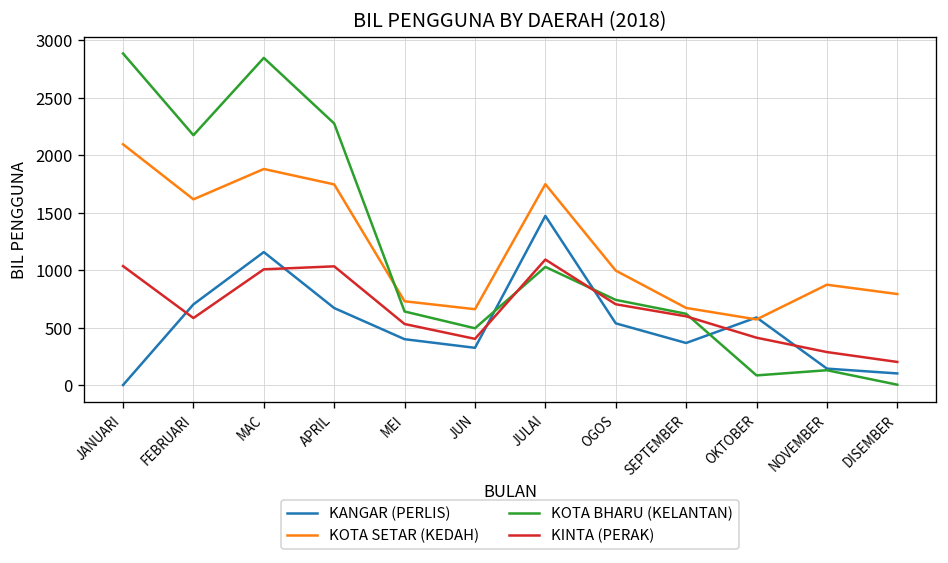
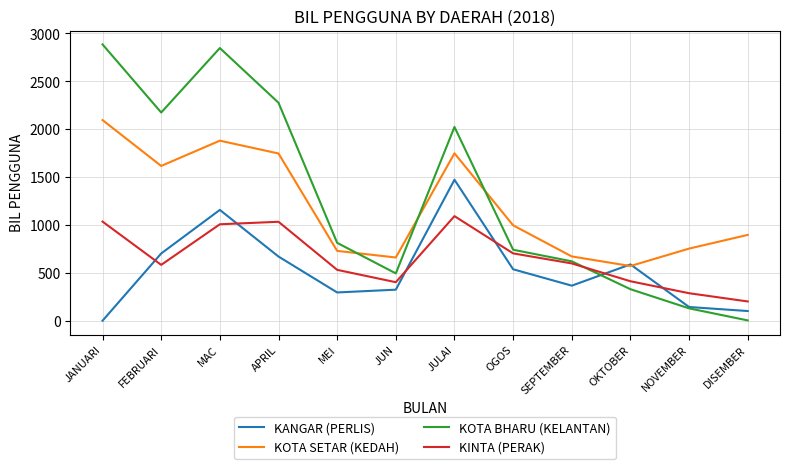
  {
    "KANGAR (PERLIS)": {
      "JANUARI": 0,
      "FEBRUARI": 700,
      "MAC": 1200,
      "APRIL": 700,
-     "MEI": 400,
+     "MEI": 300,
      "JUN": 300,
      "JULAI": 1500,
      "OGOS": 500,
      "SEPTEMBER": 400,
      "DISEMBER": 100
    },
    "KOTA SETAR (KEDAH)": {
      "JANUARI": 2100,
      "FEBRUARI": 1600,
      "MAC": 1900,
      "APRIL": 1700,
      "MEI": 700,
      "JUN": 700,
      "JULAI": 1700,
      "OGOS": 1000,
      "SEPTEMBER": 700,
-     "NOVEMBER": 900,
-     "DISEMBER": 800
+     "NOVEMBER": 800,
+     "DISEMBER": 900
    },
    "KOTA BHARU (KELANTAN)": {
      "JANUARI": 2900,
      "FEBRUARI": 2200,
      "MAC": 2800,
      "APRIL": 2300,
-     "MEI": 600,
+     "MEI": 800,
      "JUN": 500,
-     "JULAI": 1000,
+     "JULAI": 2000,
      "OGOS": 700,
-     "OKTOBER": 100,
+     "OKTOBER": 300,
      "DISEMBER": 0
    },
    "KINTA (PERAK)": {
      "JANUARI": 1000,
      "FEBRUARI": 600,
      "MAC": 1000,
      "APRIL": 1000,
      "MEI": 500,
      "JUN": 400,
      "JULAI": 1100,
      "OGOS": 700,
      "OKTOBER": 400,
      "NOVEMBER": 300,
      "DISEMBER": 200
    }
  }
